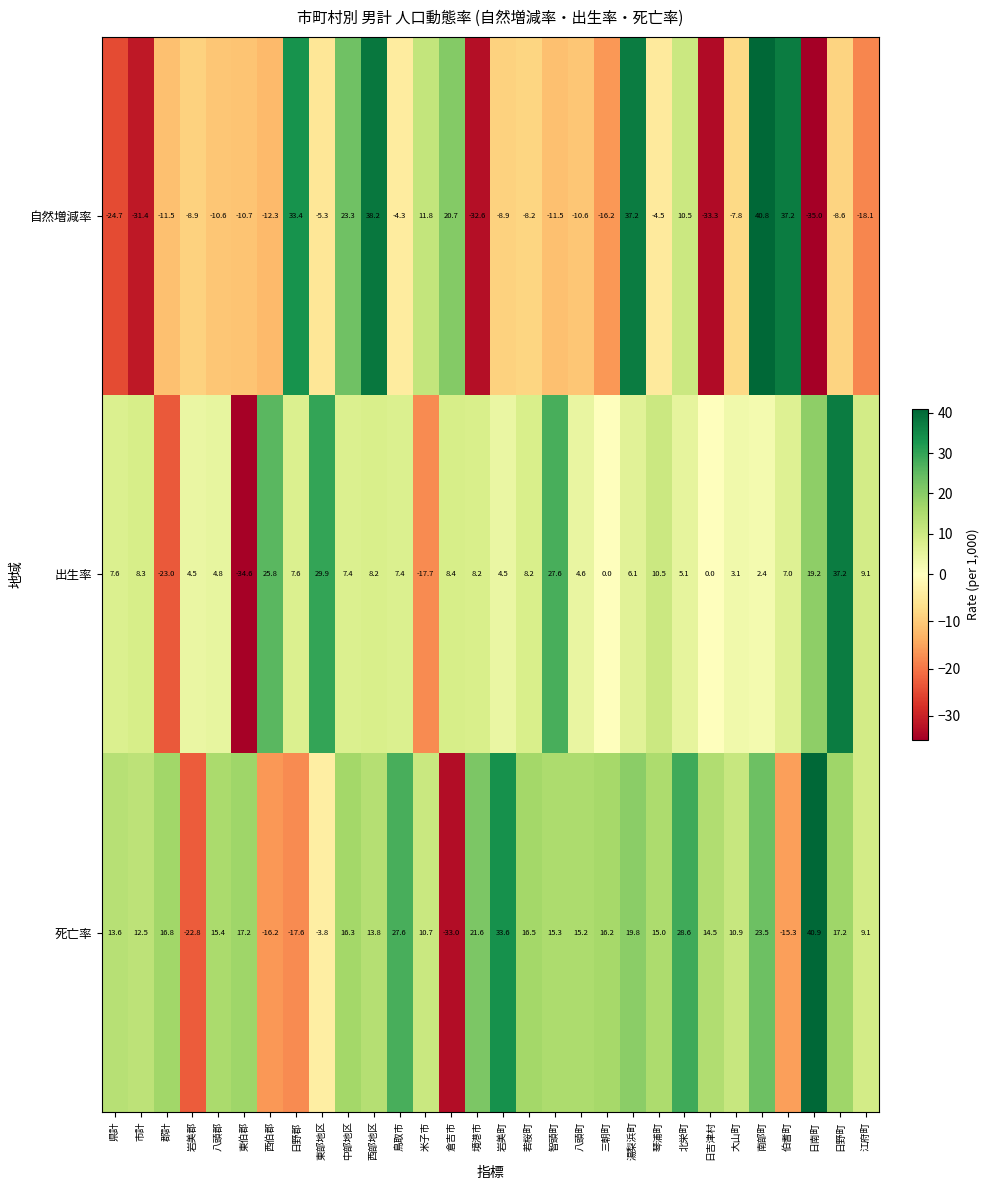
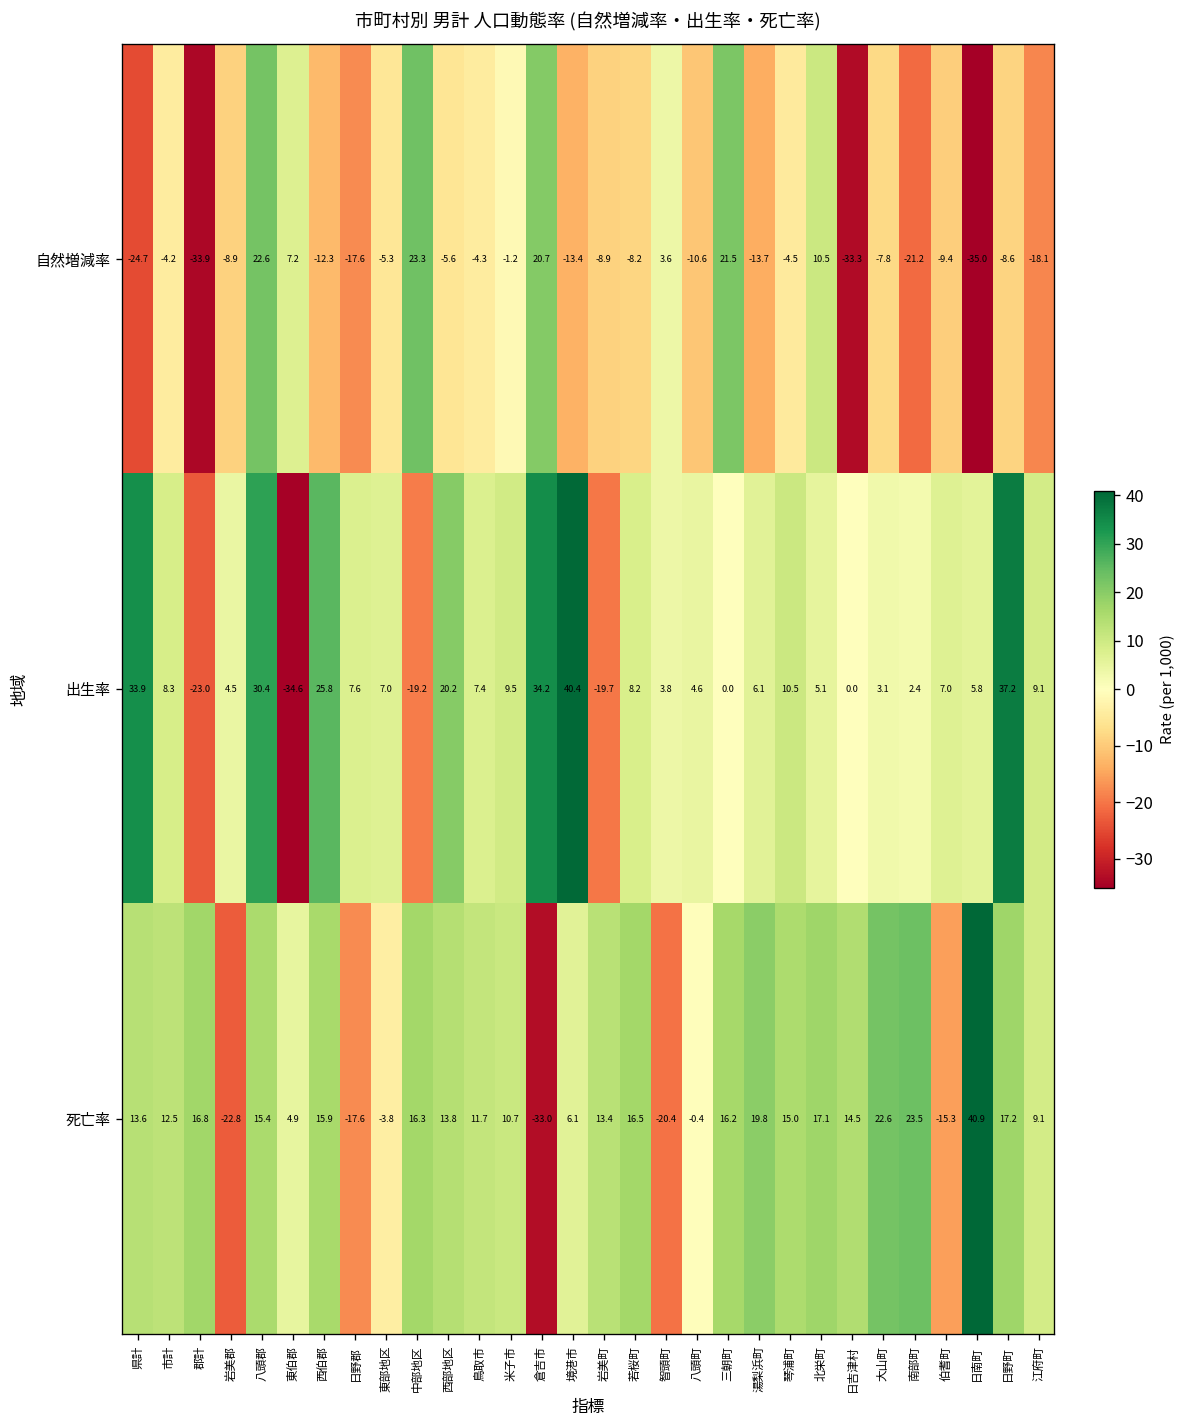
  {
    "自然増減率": {
      "県計": -24.7,
-     "市計": -31.4,
-     "郡計": -11.5,
+     "市計": -4.2,
+     "郡計": -33.9,
      "岩美郡": -8.9,
-     "八頭郡": -10.6,
-     "東伯郡": -10.7,
+     "八頭郡": 22.6,
+     "東伯郡": 7.2,
      "西伯郡": -12.3,
-     "日野郡": 33.4,
+     "日野郡": -17.6,
      "東部地区": -5.3,
      "中部地区": 23.3,
-     "西部地区": 38.2,
+     "西部地区": -5.6,
      "鳥取市": -4.3,
-     "米子市": 11.8,
+     "米子市": -1.2,
      "倉吉市": 20.7,
-     "境港市": -32.6,
+     "境港市": -13.4,
      "岩美町": -8.9,
      "若桜町": -8.2,
-     "智頭町": -11.5,
+     "智頭町": 3.6,
      "八頭町": -10.6,
-     "三朝町": -16.2,
-     "湯梨浜町": 37.2,
+     "三朝町": 21.5,
+     "湯梨浜町": -13.7,
      "琴浦町": -4.5,
      "北栄町": 10.5,
      "日吉津村": -33.3,
      "大山町": -7.8,
-     "南部町": 40.8,
-     "伯耆町": 37.2,
+     "南部町": -21.2,
+     "伯耆町": -9.4,
      "日南町": -35.0,
      "日野町": -8.6,
      "江府町": -18.1
    },
    "出生率": {
-     "県計": 7.6,
+     "県計": 33.9,
      "市計": 8.3,
      "郡計": -23.0,
      "岩美郡": 4.5,
-     "八頭郡": 4.8,
+     "八頭郡": 30.4,
      "東伯郡": -34.6,
      "西伯郡": 25.8,
      "日野郡": 7.6,
-     "東部地区": 29.9,
-     "中部地区": 7.4,
-     "西部地区": 8.2,
+     "東部地区": 7.0,
+     "中部地区": -19.2,
+     "西部地区": 20.2,
      "鳥取市": 7.4,
-     "米子市": -17.7,
-     "倉吉市": 8.4,
-     "境港市": 8.2,
-     "岩美町": 4.5,
+     "米子市": 9.5,
+     "倉吉市": 34.2,
+     "境港市": 40.4,
+     "岩美町": -19.7,
      "若桜町": 8.2,
-     "智頭町": 27.6,
+     "智頭町": 3.8,
      "八頭町": 4.6,
      "三朝町": 0.0,
      "湯梨浜町": 6.1,
      "琴浦町": 10.5,
      "北栄町": 5.1,
      "日吉津村": 0.0,
      "大山町": 3.1,
      "南部町": 2.4,
      "伯耆町": 7.0,
-     "日南町": 19.2,
+     "日南町": 5.8,
      "日野町": 37.2,
      "江府町": 9.1
    },
    "死亡率": {
      "県計": 13.6,
      "市計": 12.5,
      "郡計": 16.8,
      "岩美郡": -22.8,
      "八頭郡": 15.4,
-     "東伯郡": 17.2,
-     "西伯郡": -16.2,
+     "東伯郡": 4.9,
+     "西伯郡": 15.9,
      "日野郡": -17.6,
      "東部地区": -3.8,
      "中部地区": 16.3,
      "西部地区": 13.8,
-     "鳥取市": 27.6,
+     "鳥取市": 11.7,
      "米子市": 10.7,
      "倉吉市": -33.0,
-     "境港市": 21.6,
-     "岩美町": 33.6,
+     "境港市": 6.1,
+     "岩美町": 13.4,
      "若桜町": 16.5,
-     "智頭町": 15.3,
-     "八頭町": 15.2,
+     "智頭町": -20.4,
+     "八頭町": -0.4,
      "三朝町": 16.2,
      "湯梨浜町": 19.8,
      "琴浦町": 15.0,
-     "北栄町": 28.6,
+     "北栄町": 17.1,
      "日吉津村": 14.5,
-     "大山町": 10.9,
+     "大山町": 22.6,
      "南部町": 23.5,
      "伯耆町": -15.3,
      "日南町": 40.9,
      "日野町": 17.2,
      "江府町": 9.1
    }
  }
